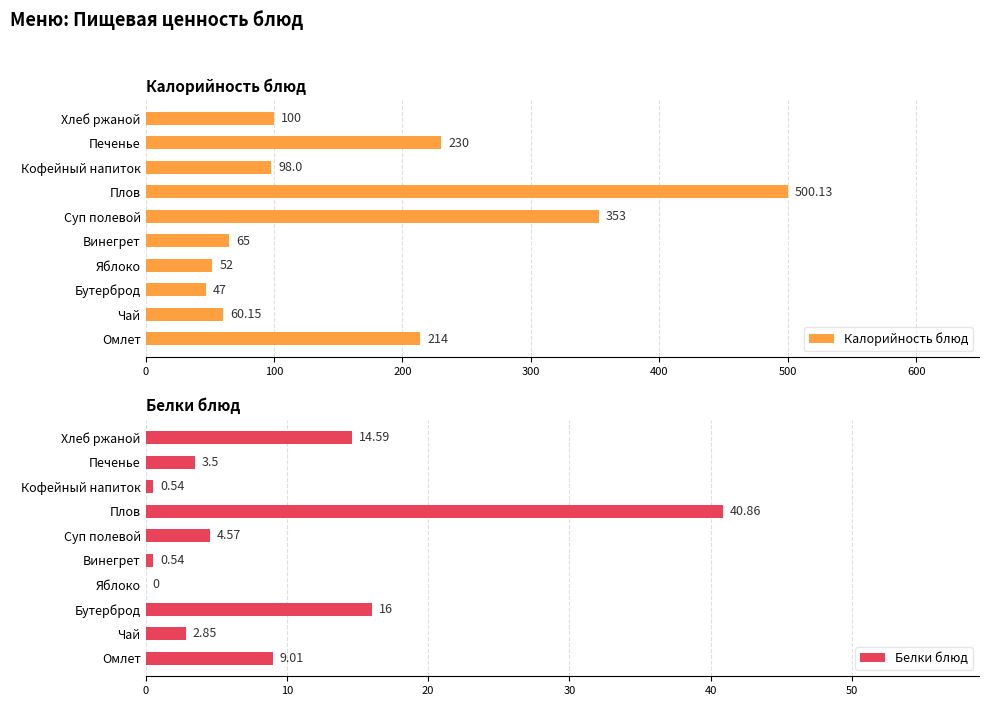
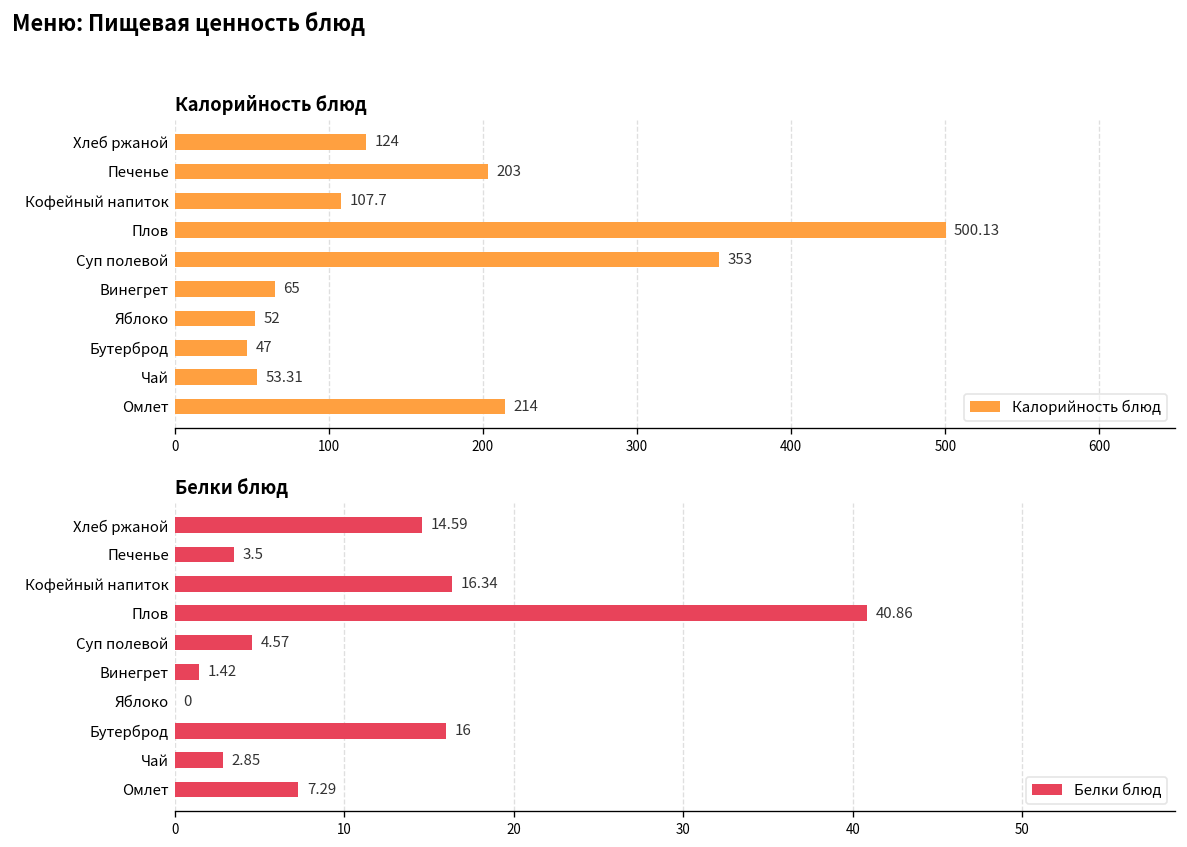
  {
    "Калорийность блюд": {
-     "Хлеб ржаной": 100,
-     "Печенье": 230,
-     "Кофейный напиток": 98.0,
+     "Хлеб ржаной": 124,
+     "Печенье": 203,
+     "Кофейный напиток": 107.7,
      "Плов": 500.13,
      "Суп полевой": 353,
      "Винегрет": 65,
      "Яблоко": 52,
      "Бутерброд": 47,
-     "Чай": 60.15,
+     "Чай": 53.31,
      "Омлет": 214
    },
    "Белки блюд": {
      "Хлеб ржаной": 14.59,
      "Печенье": 3.5,
-     "Кофейный напиток": 0.54,
+     "Кофейный напиток": 16.34,
      "Плов": 40.86,
      "Суп полевой": 4.57,
-     "Винегрет": 0.54,
+     "Винегрет": 1.42,
      "Яблоко": 0,
      "Бутерброд": 16,
      "Чай": 2.85,
-     "Омлет": 9.01
+     "Омлет": 7.29
    }
  }
